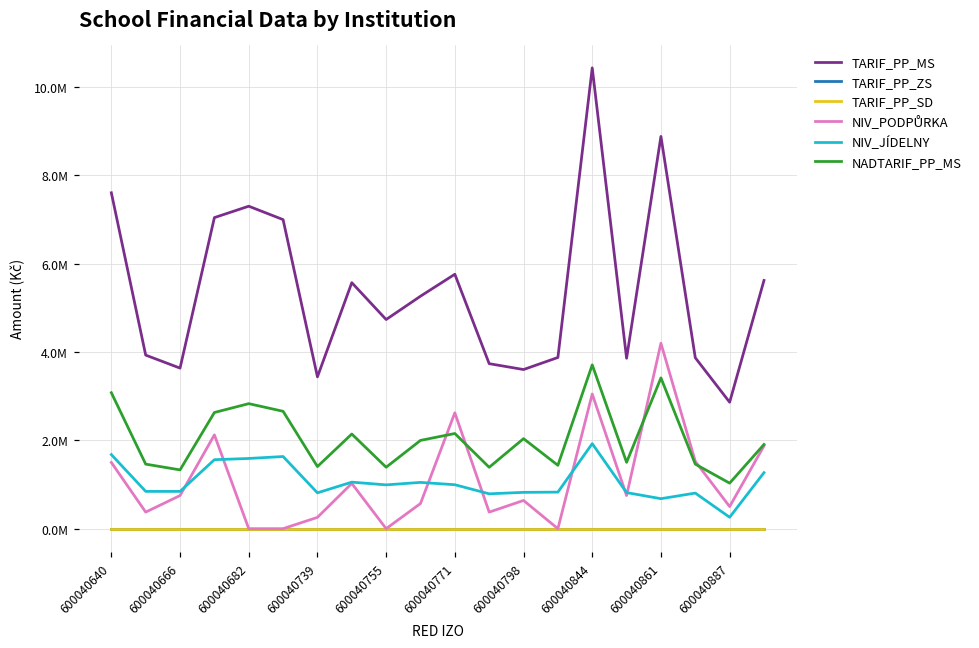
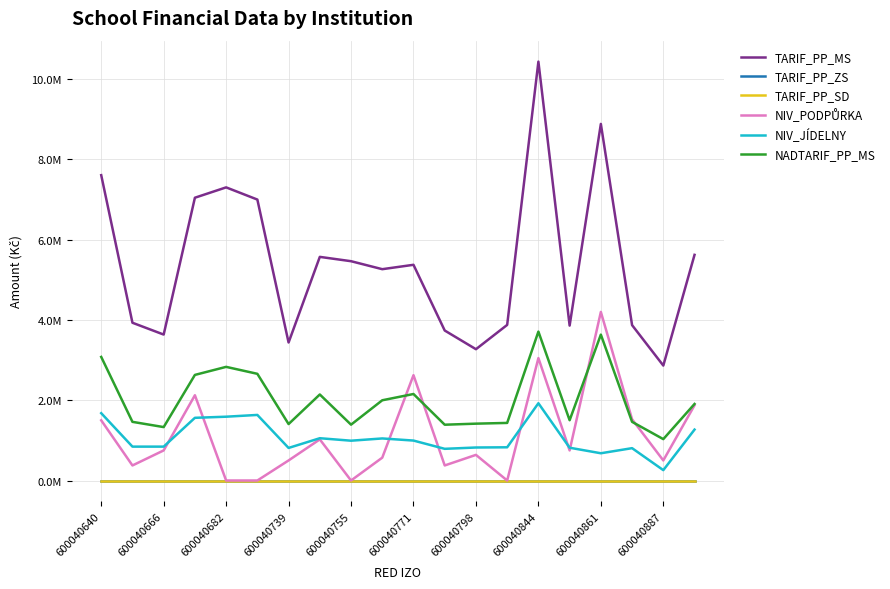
  {
    "TARIF_PP_MS": {
      "600040640": 7600000,
      "600040666": 3600000,
      "600040682": 7300000,
      "600040739": 3400000,
-     "600040755": 4700000,
-     "600040771": 5800000,
-     "600040798": 3600000,
+     "600040755": 5500000,
+     "600040771": 5400000,
+     "600040798": 3300000,
      "600040844": 10400000,
      "600040861": 8900000,
      "600040887": 2900000
    },
    "TARIF_PP_SD": {
      "600040640": 0,
      "600040666": 0,
      "600040739": 0,
      "600040771": 0,
      "600040798": 0,
      "600040844": 0,
      "600040861": 0,
      "600040887": 0
    },
    "NIV_PODPŮRKA": {
      "600040640": 1500000,
      "600040666": 700000,
-     "600040739": 300000,
+     "600040739": 500000,
      "600040771": 2600000,
      "600040798": 600000,
      "600040844": 3100000,
      "600040861": 4200000,
      "600040887": 500000
    },
    "NIV_JÍDELNY": {
      "600040640": 1700000,
      "600040666": 800000,
      "600040682": 1600000,
      "600040739": 800000,
      "600040755": 1000000,
      "600040771": 1000000,
      "600040798": 800000,
      "600040844": 1900000,
      "600040861": 700000,
      "600040887": 300000
    },
    "NADTARIF_PP_MS": {
      "600040640": 3100000,
      "600040666": 1300000,
      "600040682": 2800000,
      "600040739": 1400000,
      "600040755": 1400000,
      "600040771": 2200000,
-     "600040798": 2000000,
+     "600040798": 1400000,
      "600040844": 3700000,
-     "600040861": 3400000,
+     "600040861": 3600000,
      "600040887": 1000000
    }
  }
